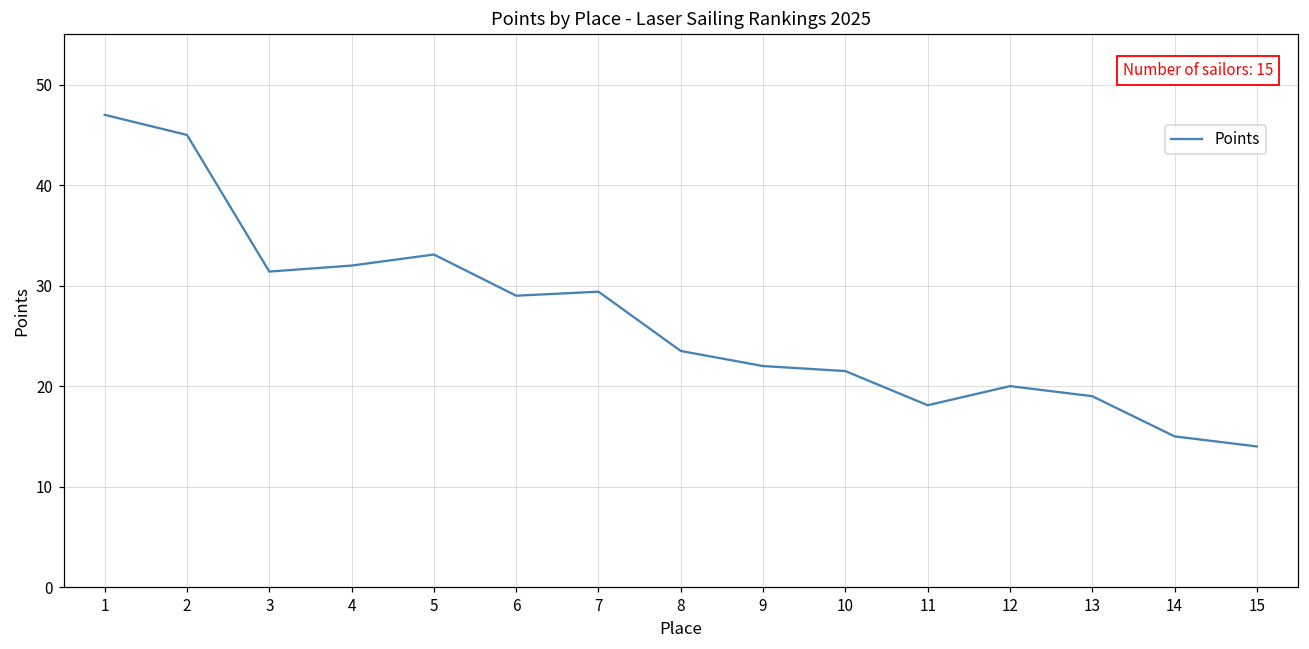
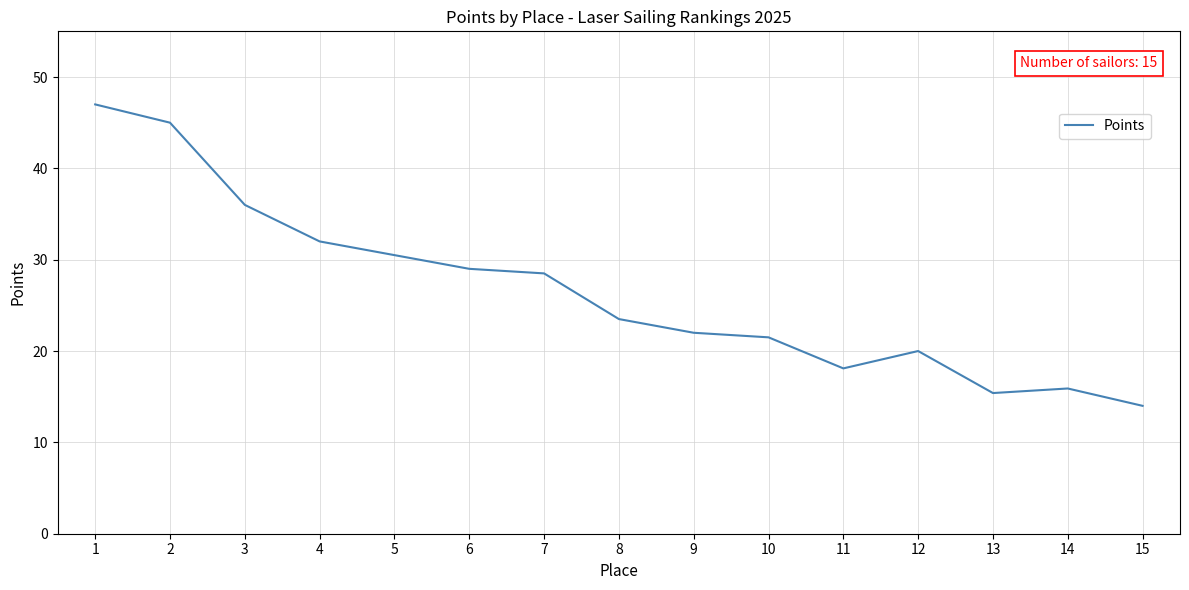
  {
    "1": 47,
    "2": 45,
-   "3": 31,
+   "3": 36,
    "4": 32,
-   "5": 33,
+   "5": 31,
    "6": 29,
-   "7": 29.4,
+   "7": 28.5,
    "8": 24,
    "9": 22,
    "10": 22,
    "11": 18,
    "12": 20,
-   "13": 19,
-   "14": 15,
+   "13": 15,
+   "14": 16,
    "15": 14
  }
